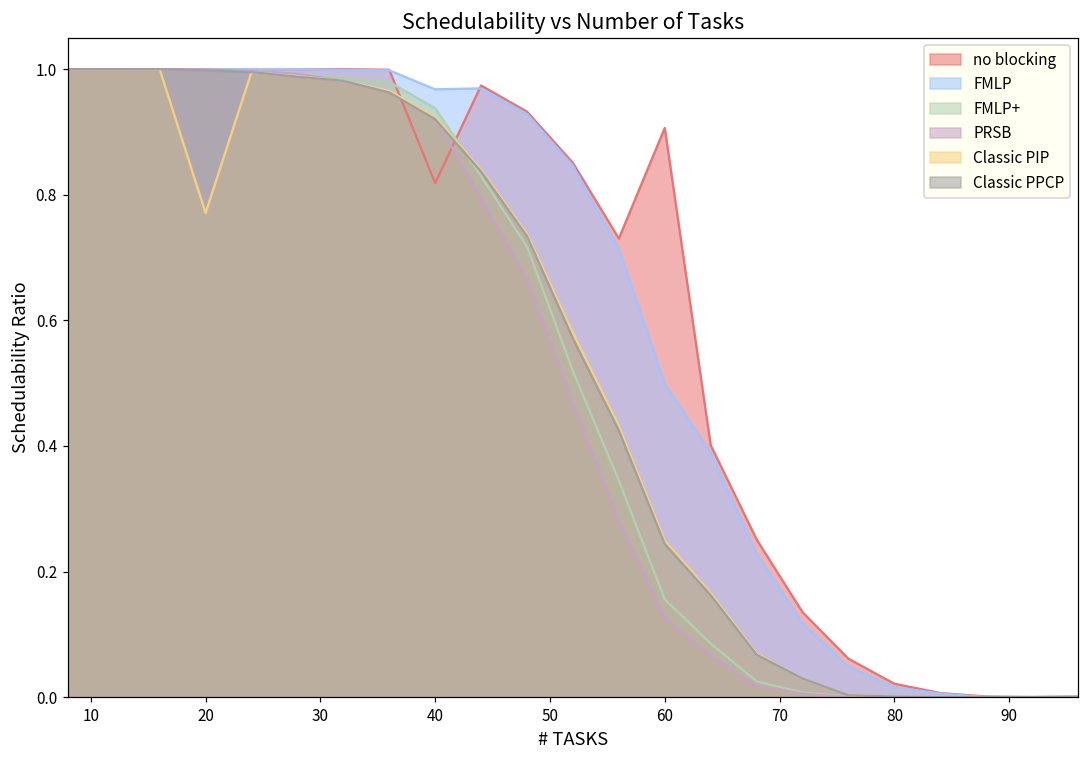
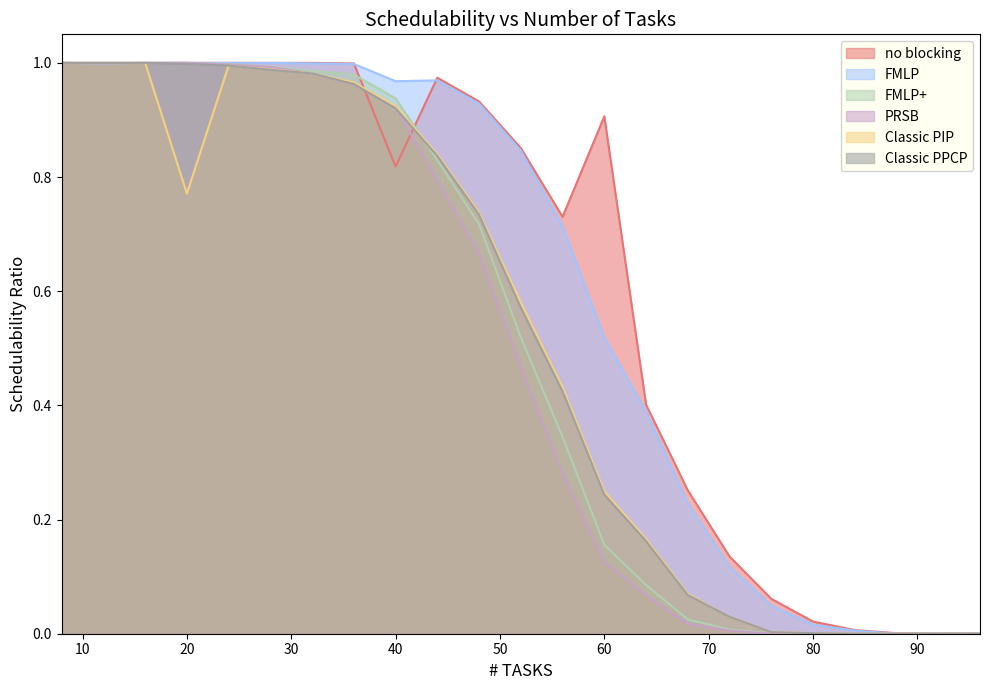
  {
    "no blocking": {
      "40": 0.82,
      "60": 0.91,
      "80": 0.02
    },
    "FMLP": {
      "40": 0.97,
-     "60": 0.50,
+     "60": 0.52,
      "80": 0.02
    },
    "Classic PIP": {
      "20": 0.77,
      "60": 0.25
    }
  }
